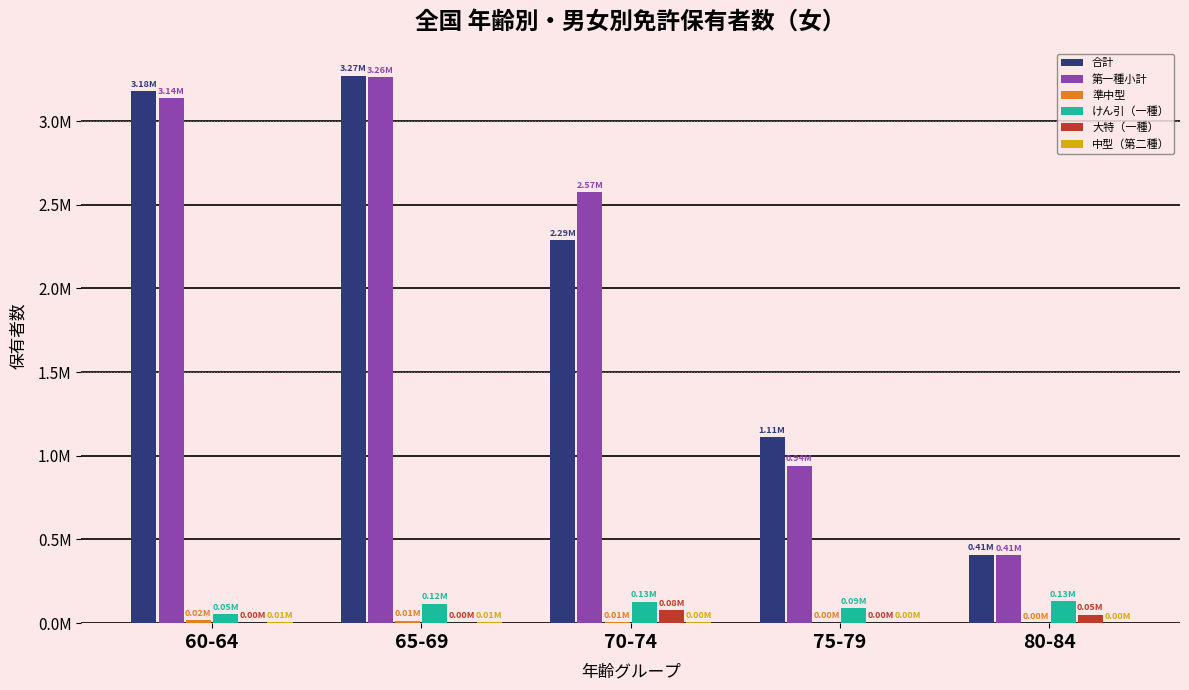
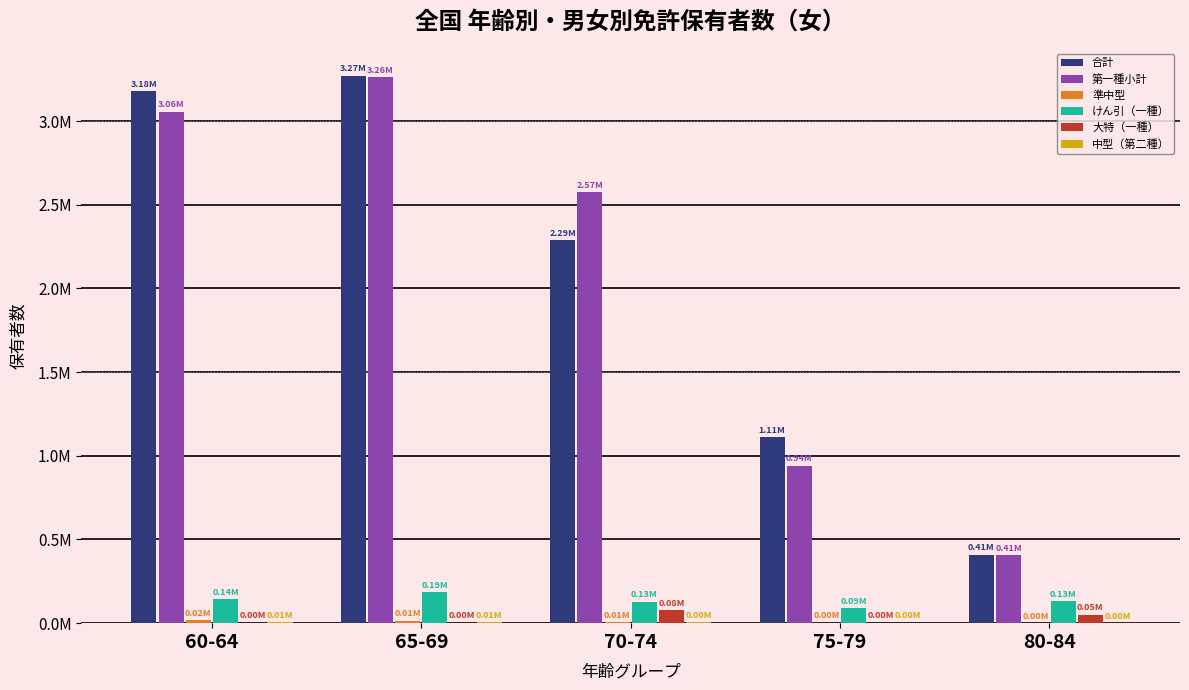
  {
    "合計": {
      "60-64": "3.18M",
      "65-69": "3.27M",
      "70-74": "2.29M",
      "75-79": "1.11M",
      "80-84": "0.41M"
    },
    "第一種小計": {
-     "60-64": "3.14M",
+     "60-64": "3.06M",
      "65-69": "3.26M",
      "70-74": "2.57M",
      "75-79": "0.94M",
      "80-84": "0.41M"
    },
    "けん引（一種）": {
-     "60-64": "0.05M",
-     "65-69": "0.12M",
+     "60-64": "0.14M",
+     "65-69": "0.19M",
      "70-74": "0.13M",
      "75-79": "0.09M",
      "80-84": "0.13M"
    },
    "大特（一種）": {
      "70-74": "0.08M",
      "80-84": "0.05M"
    }
  }
